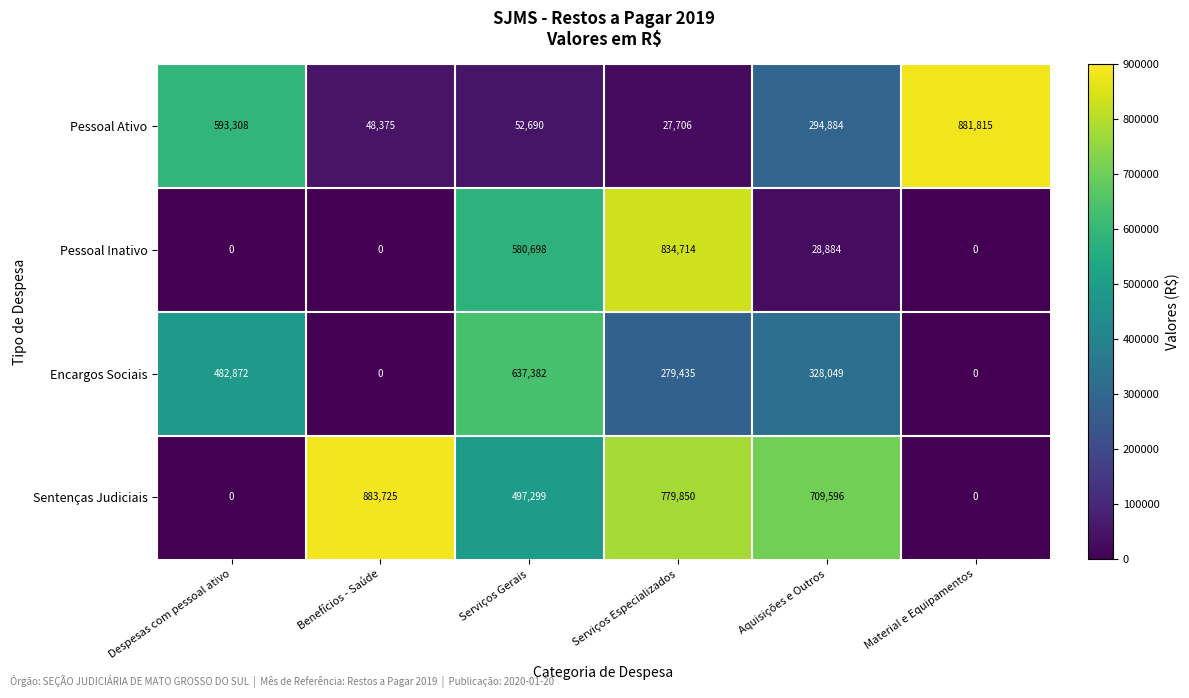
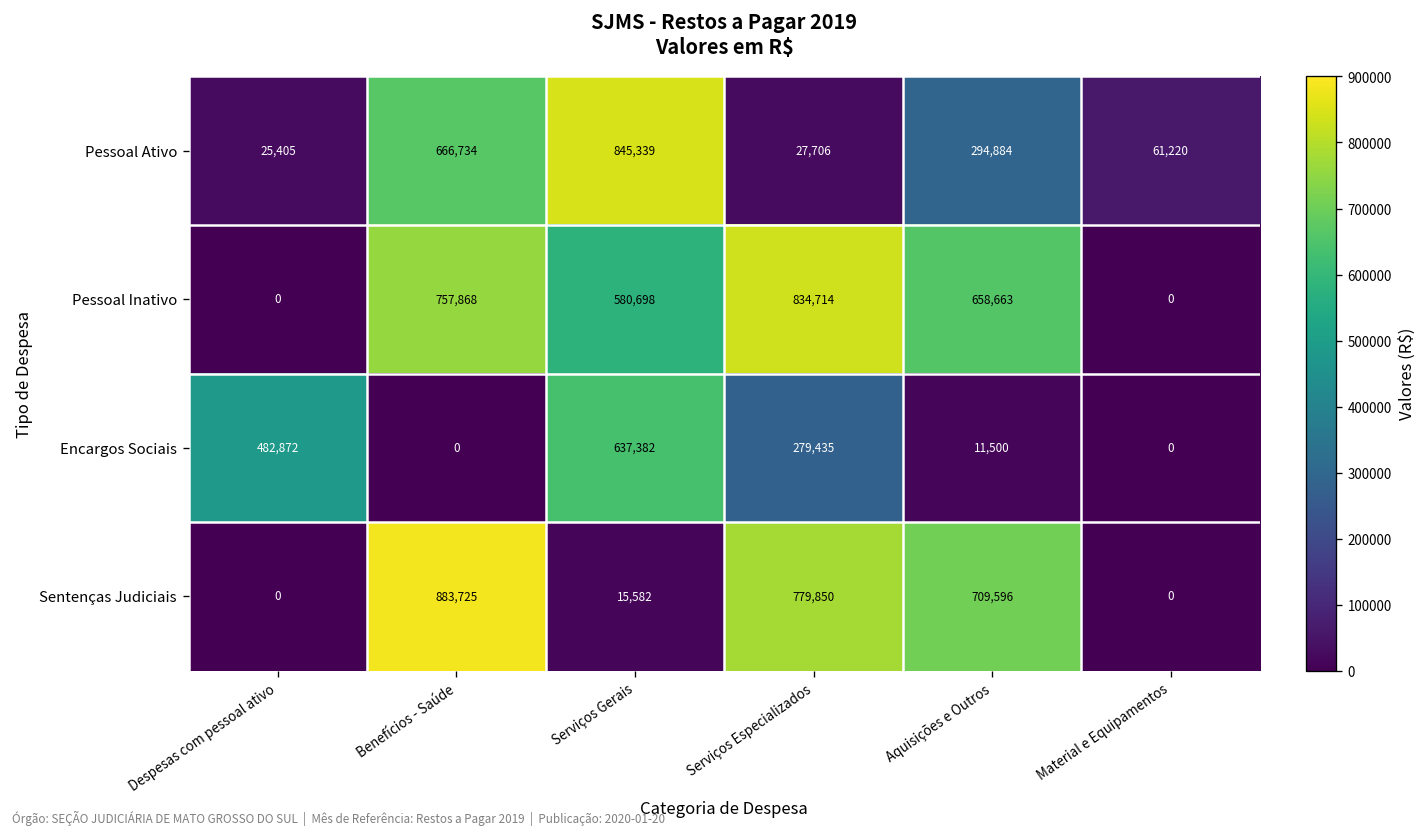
  {
    "Pessoal Ativo": {
-     "Despesas com pessoal ativo": "593,308",
-     "Benefícios - Saúde": "48,375",
-     "Serviços Gerais": "52,690",
+     "Despesas com pessoal ativo": "25,405",
+     "Benefícios - Saúde": "666,734",
+     "Serviços Gerais": "845,339",
      "Serviços Especializados": "27,706",
      "Aquisições e Outros": "294,884",
-     "Material e Equipamentos": "881,815"
+     "Material e Equipamentos": "61,220"
    },
    "Pessoal Inativo": {
      "Despesas com pessoal ativo": "0",
-     "Benefícios - Saúde": "0",
+     "Benefícios - Saúde": "757,868",
      "Serviços Gerais": "580,698",
      "Serviços Especializados": "834,714",
-     "Aquisições e Outros": "28,884",
+     "Aquisições e Outros": "658,663",
      "Material e Equipamentos": "0"
    },
    "Encargos Sociais": {
      "Despesas com pessoal ativo": "482,872",
      "Benefícios - Saúde": "0",
      "Serviços Gerais": "637,382",
      "Serviços Especializados": "279,435",
-     "Aquisições e Outros": "328,049",
+     "Aquisições e Outros": "11,500",
      "Material e Equipamentos": "0"
    },
    "Sentenças Judiciais": {
      "Despesas com pessoal ativo": "0",
      "Benefícios - Saúde": "883,725",
-     "Serviços Gerais": "497,299",
+     "Serviços Gerais": "15,582",
      "Serviços Especializados": "779,850",
      "Aquisições e Outros": "709,596",
      "Material e Equipamentos": "0"
    }
  }
